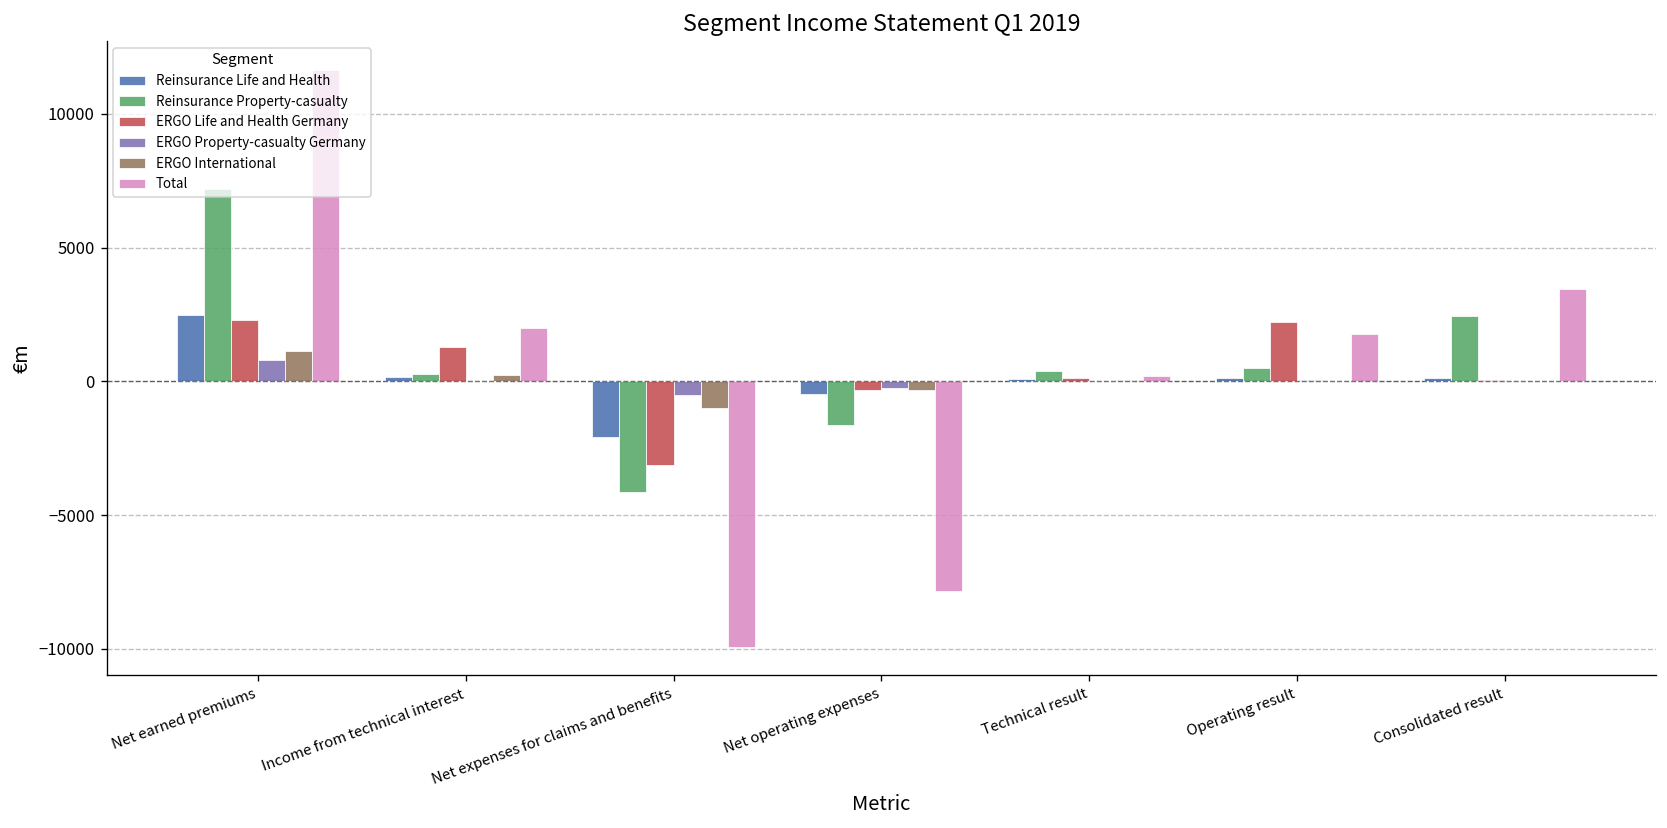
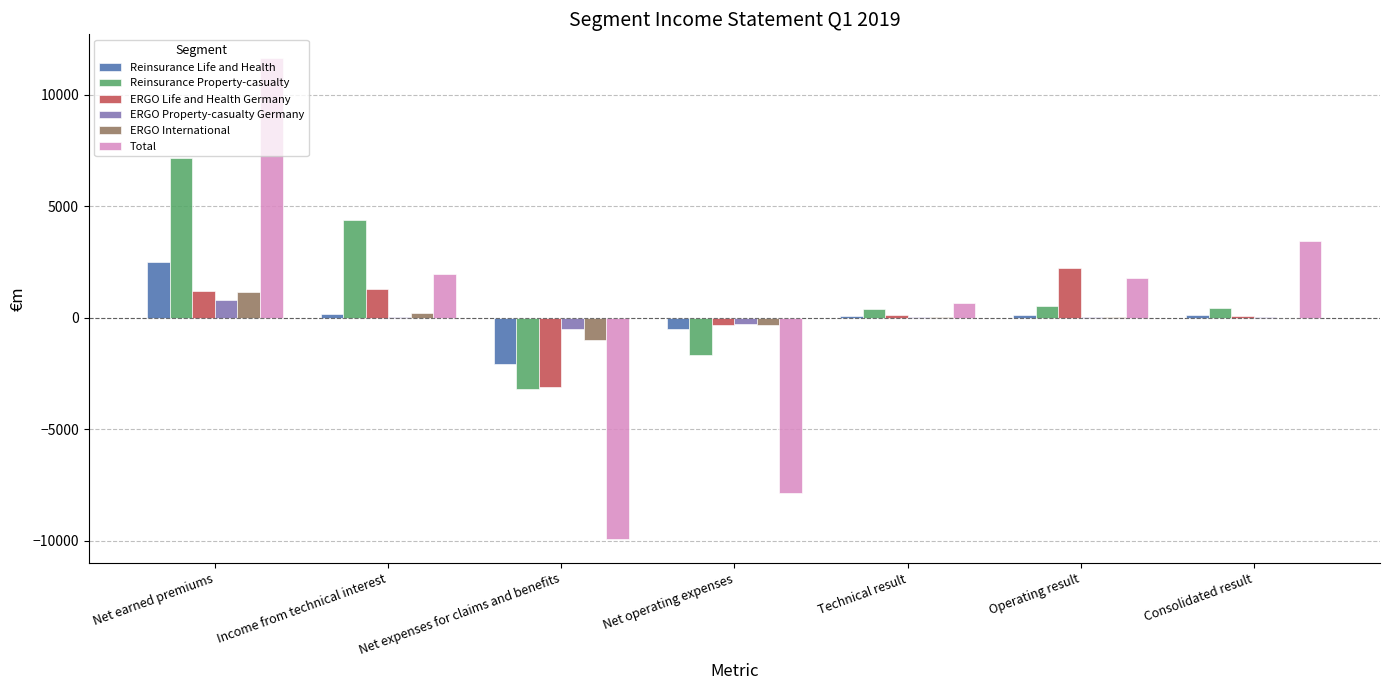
  {
    "Reinsurance Property-casualty": {
      "Net earned premiums": 7200,
-     "Income from technical interest": 300,
-     "Net expenses for claims and benefits": -4200,
+     "Income from technical interest": 4400,
+     "Net expenses for claims and benefits": -3200,
      "Net operating expenses": -1600,
      "Technical result": 400,
      "Operating result": 500,
-     "Consolidated result": 2400
+     "Consolidated result": 400
    },
    "ERGO Life and Health Germany": {
-     "Net earned premiums": 2300,
+     "Net earned premiums": 1200,
      "Income from technical interest": 1300,
      "Net expenses for claims and benefits": -3100,
      "Net operating expenses": -300,
      "Operating result": 2200
    },
    "ERGO International": {
      "Net earned premiums": 1100,
      "Income from technical interest": 200,
      "Net expenses for claims and benefits": -1000,
      "Net operating expenses": -300
    },
    "Total": {
      "Income from technical interest": 2000,
      "Net expenses for claims and benefits": -9900,
      "Net operating expenses": -7800,
-     "Technical result": 200,
+     "Technical result": 600,
      "Operating result": 1800,
      "Consolidated result": 3500
    }
  }
